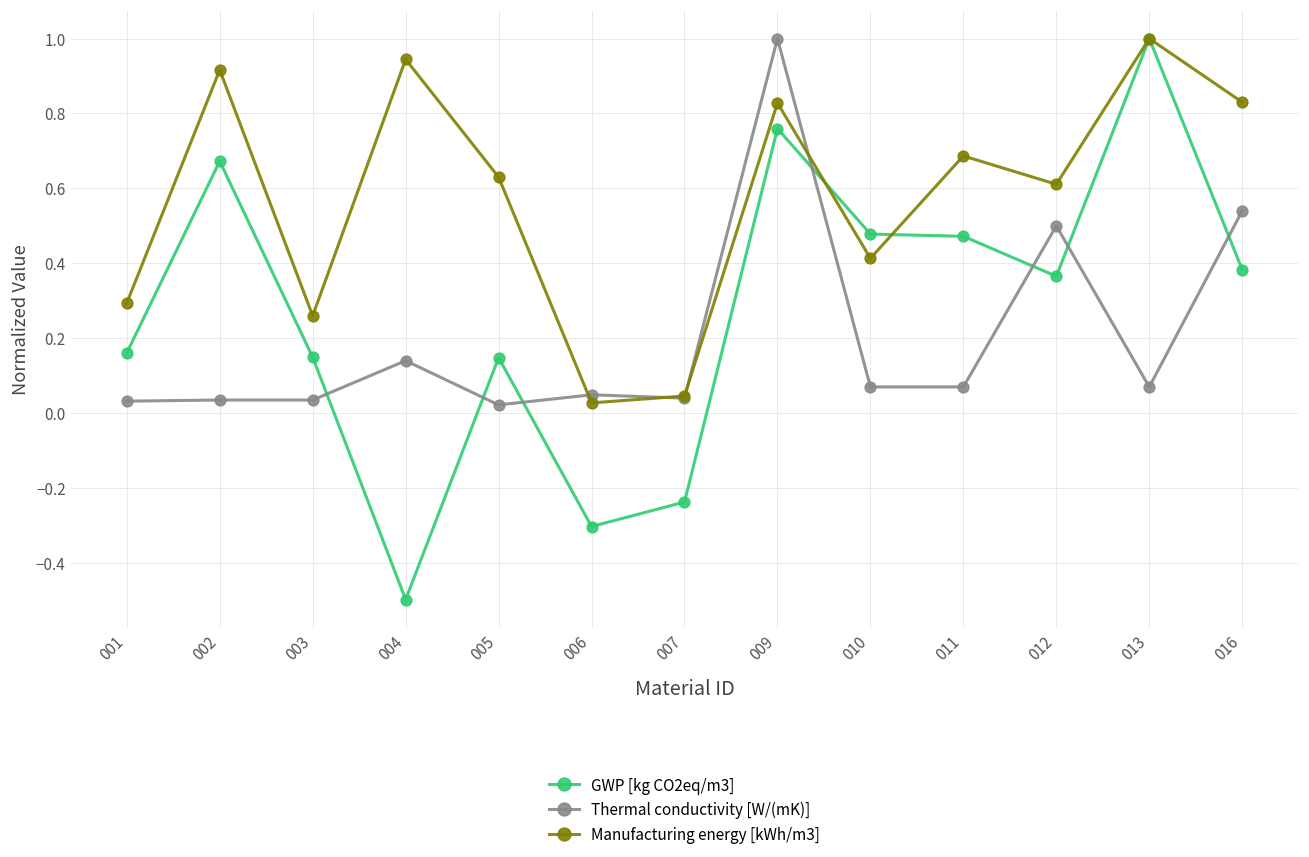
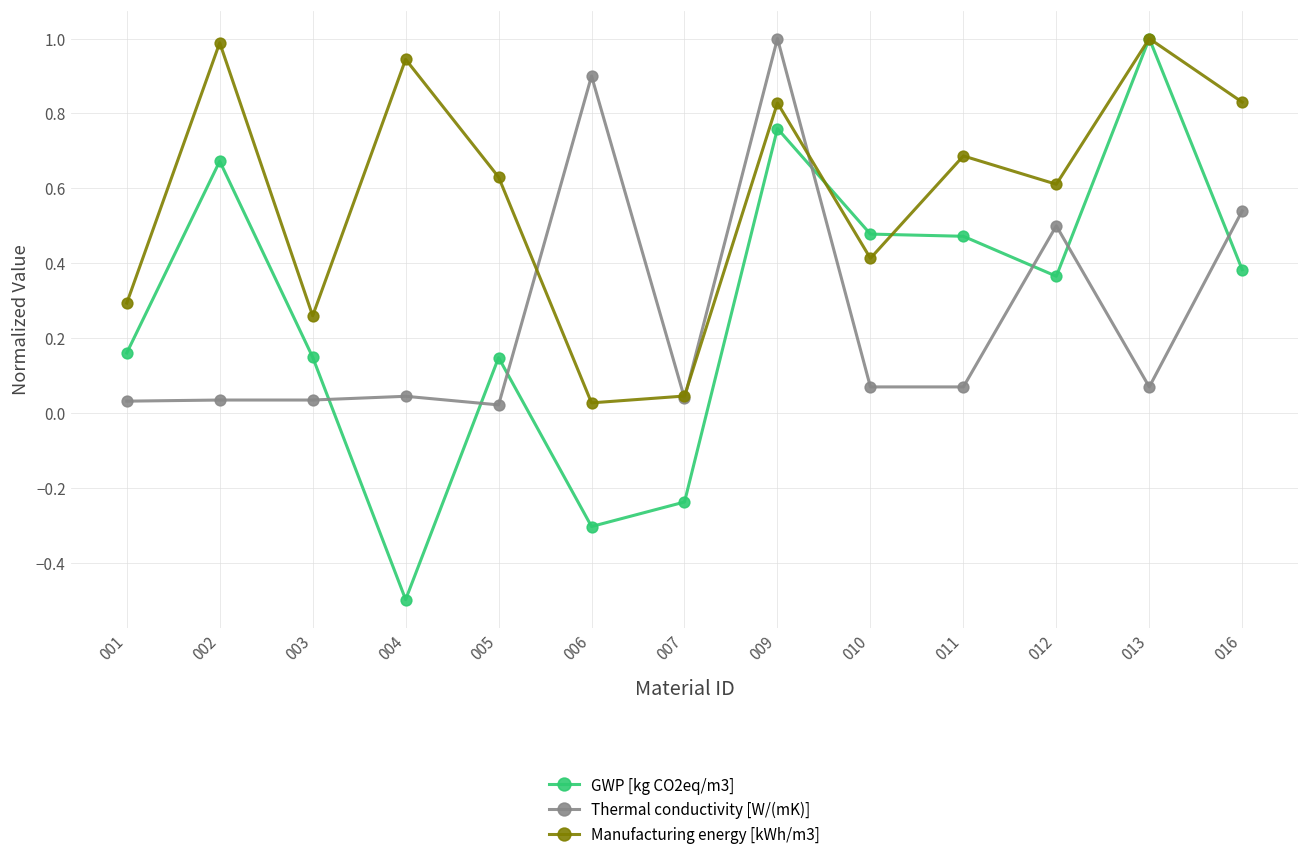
  {
    "GWP [kg CO2eq/m3]": {
      "001": 0.16,
      "002": 0.67,
      "003": 0.15,
      "004": -0.50,
      "005": 0.15,
      "006": -0.30,
      "007": -0.24,
      "009": 0.76,
      "010": 0.48,
      "011": 0.47,
      "012": 0.37,
      "016": 0.38
    },
    "Thermal conductivity [W/(mK)]": {
      "001": 0.03,
      "002": 0.04,
      "003": 0.04,
-     "004": 0.14,
+     "004": 0.05,
      "005": 0.02,
-     "006": 0.05,
+     "006": 0.90,
      "009": 1.00,
      "010": 0.07,
      "011": 0.07,
      "012": 0.50,
      "013": 0.07,
      "016": 0.54
    },
    "Manufacturing energy [kWh/m3]": {
      "001": 0.29,
-     "002": 0.92,
+     "002": 0.99,
      "003": 0.26,
      "004": 0.94,
      "005": 0.63,
      "006": 0.03,
      "009": 0.83,
      "010": 0.41,
      "011": 0.69,
      "012": 0.61,
      "016": 0.83
    }
  }
